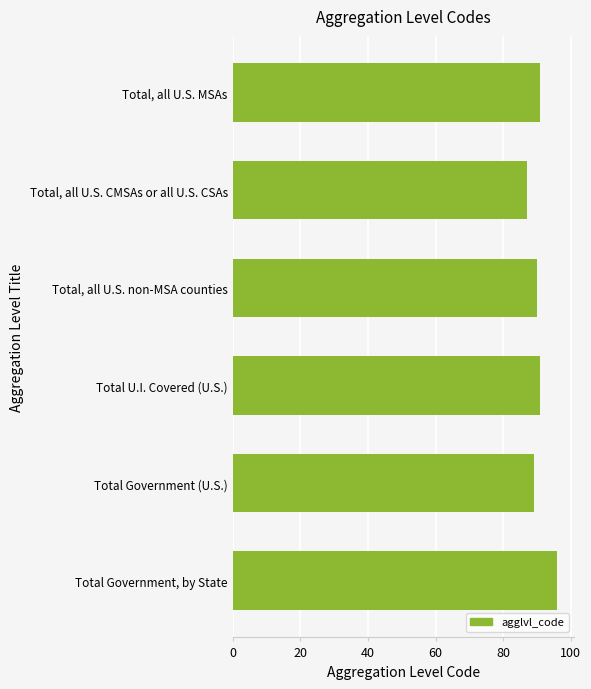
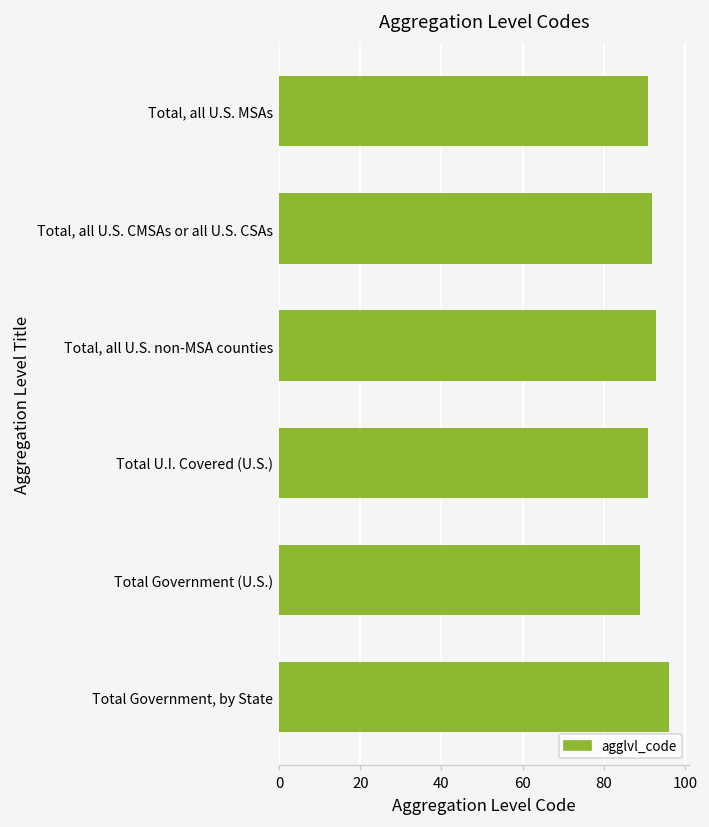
  {
    "Total, all U.S. MSAs": 91,
-   "Total, all U.S. CMSAs or all U.S. CSAs": 87,
-   "Total, all U.S. non-MSA counties": 90,
+   "Total, all U.S. CMSAs or all U.S. CSAs": 92,
+   "Total, all U.S. non-MSA counties": 93,
    "Total U.I. Covered (U.S.)": 91,
    "Total Government (U.S.)": 89,
    "Total Government, by State": 96
  }
